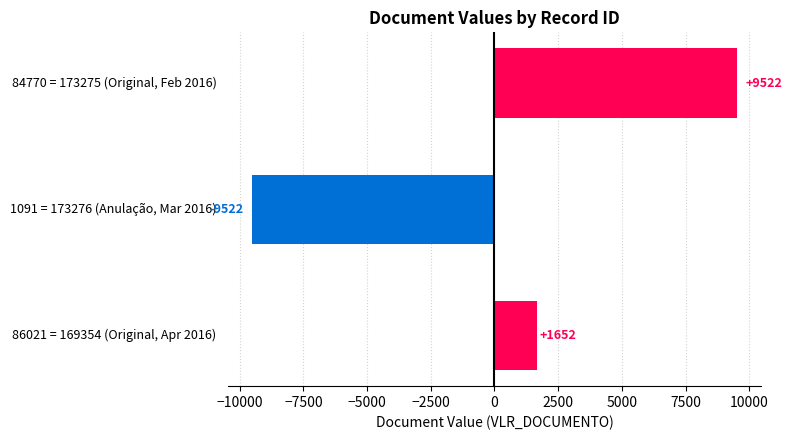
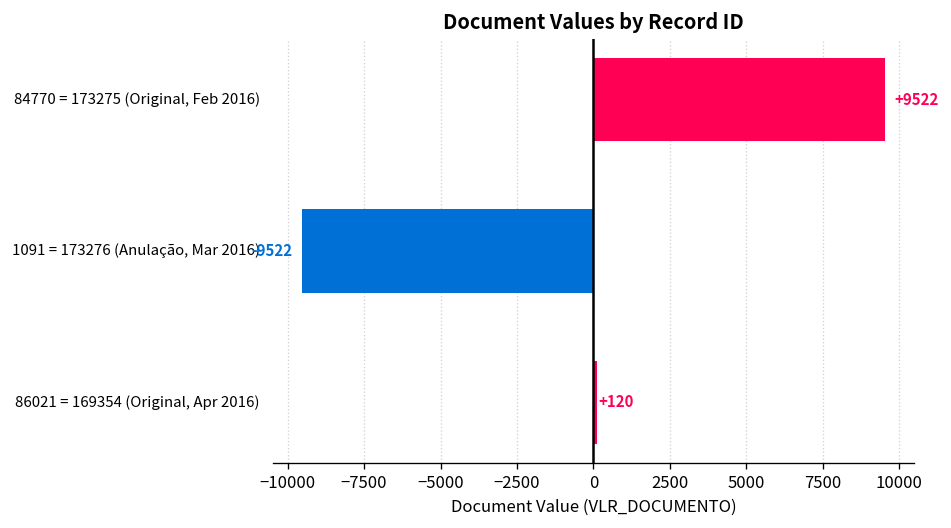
  {
    "84770 = 173275 (Original, Feb 2016)": "+9522",
    "1091 = 173276 (Anulação, Mar 2016)": "-9522",
-   "86021 = 169354 (Original, Apr 2016)": "+1652"
+   "86021 = 169354 (Original, Apr 2016)": "+120"
  }
